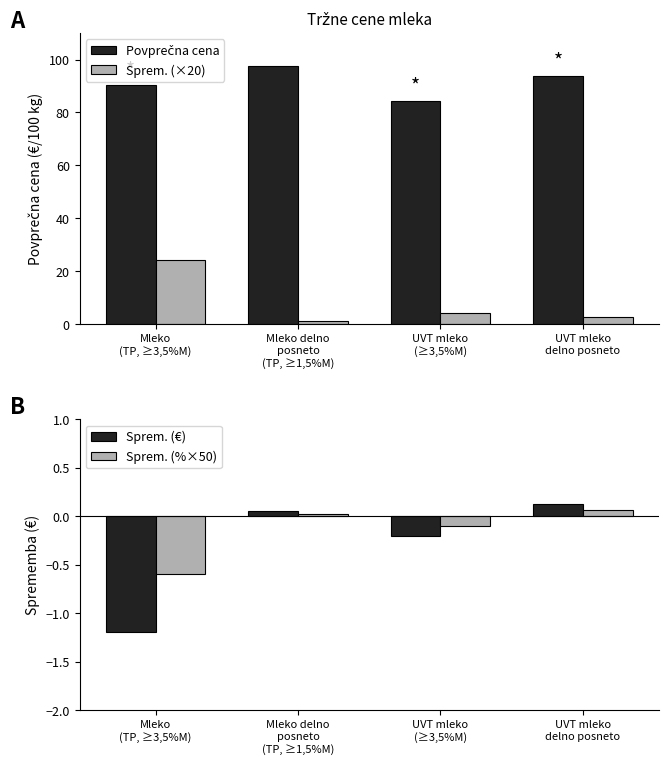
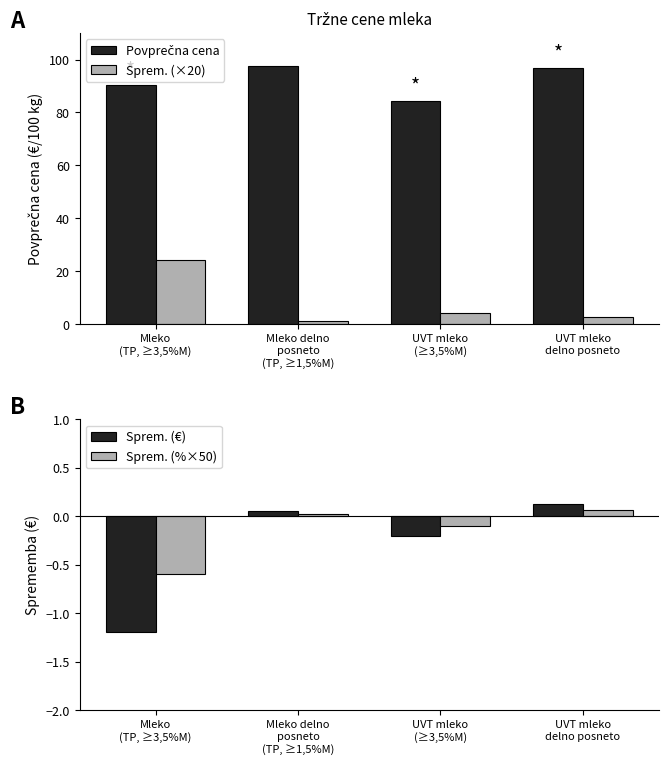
  {
    "Tržne cene mleka": {
      "Povprečna cena": {
        "Mleko (TP, ≥3,5%M)": 90,
        "Mleko delno posneto (TP, ≥1,5%M)": 98,
        "UVT mleko (≥3,5%M)": 84,
-       "UVT mleko delno posneto": 94
+       "UVT mleko delno posneto": 97
      },
      "Sprem. (×20)": {
        "Mleko (TP, ≥3,5%M)": 24,
        "Mleko delno posneto (TP, ≥1,5%M)": 1,
        "UVT mleko (≥3,5%M)": 4,
        "UVT mleko delno posneto": 3
      }
    }
  }
